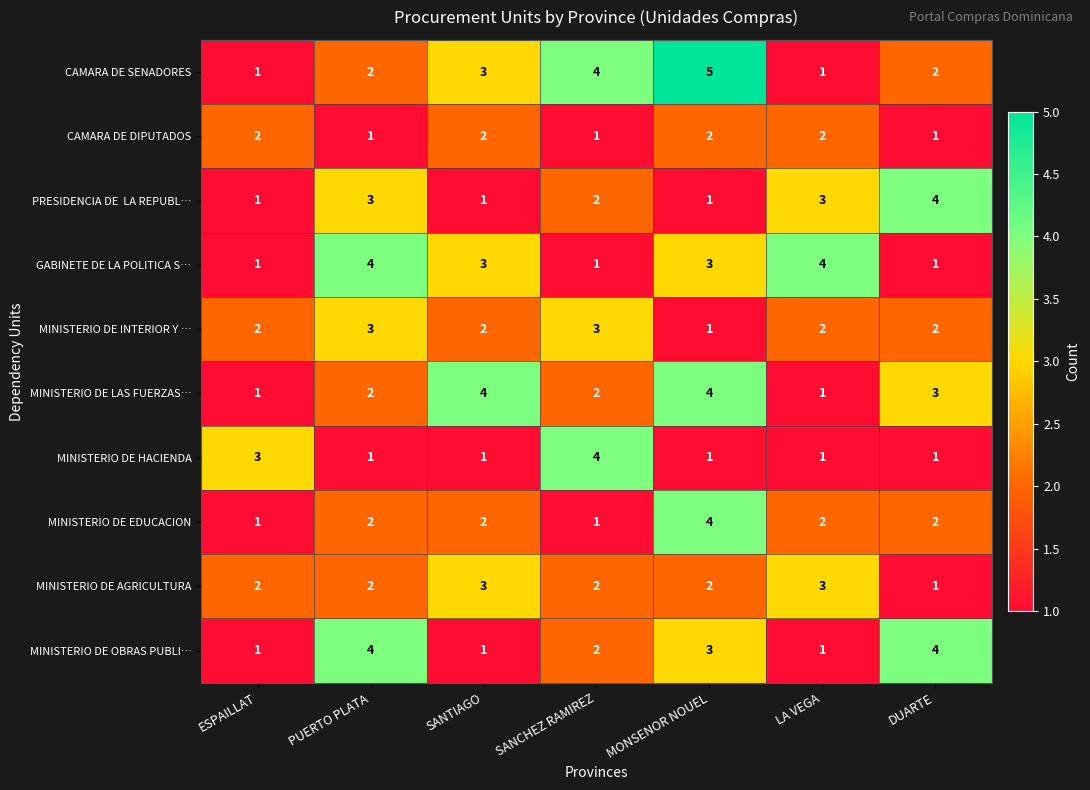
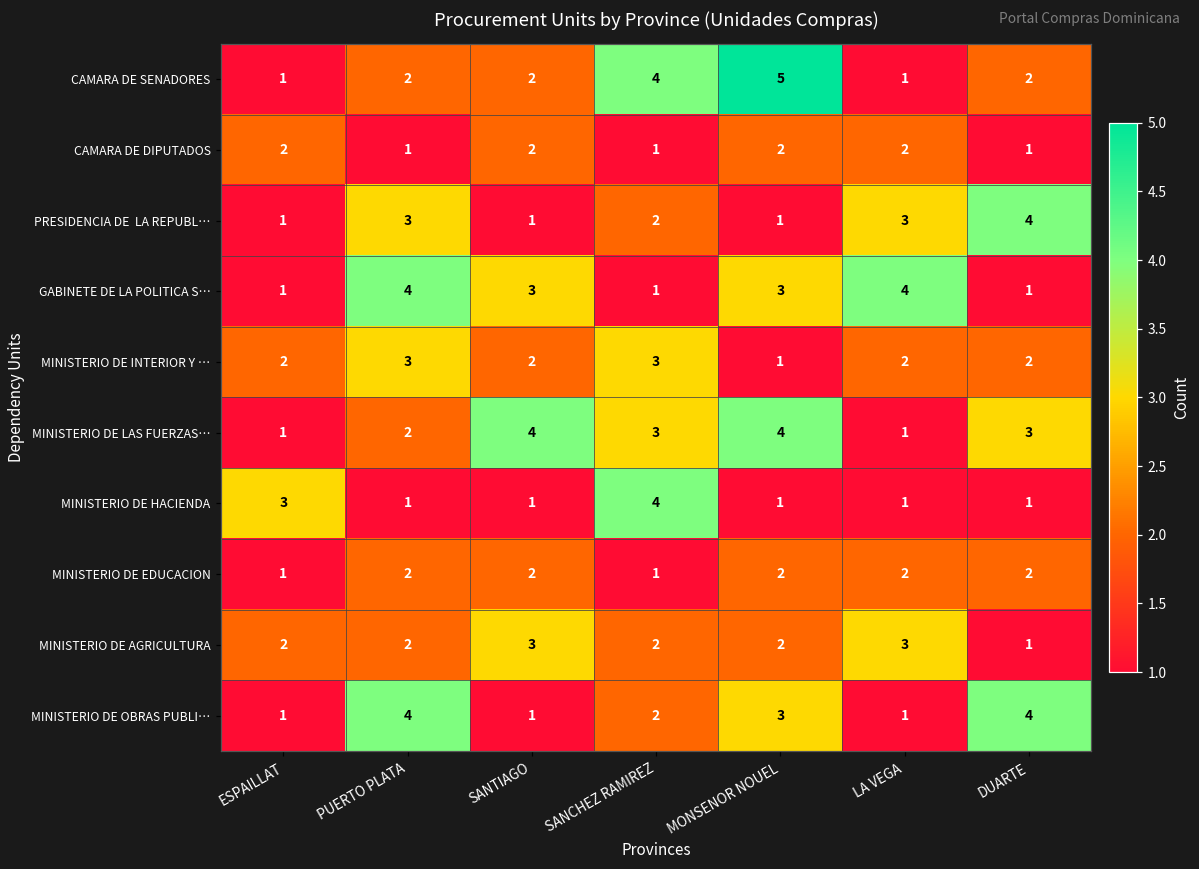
  {
    "CAMARA DE SENADORES": {
      "ESPAILLAT": 1,
      "PUERTO PLATA": 2,
-     "SANTIAGO": 3,
+     "SANTIAGO": 2,
      "SANCHEZ RAMIREZ": 4,
      "MONSENOR NOUEL": 5,
      "LA VEGA": 1,
      "DUARTE": 2
    },
    "CAMARA DE DIPUTADOS": {
      "ESPAILLAT": 2,
      "PUERTO PLATA": 1,
      "SANTIAGO": 2,
      "SANCHEZ RAMIREZ": 1,
      "MONSENOR NOUEL": 2,
      "LA VEGA": 2,
      "DUARTE": 1
    },
    "PRESIDENCIA DE LA REPUBL…": {
      "ESPAILLAT": 1,
      "PUERTO PLATA": 3,
      "SANTIAGO": 1,
      "SANCHEZ RAMIREZ": 2,
      "MONSENOR NOUEL": 1,
      "LA VEGA": 3,
      "DUARTE": 4
    },
    "GABINETE DE LA POLITICA S…": {
      "ESPAILLAT": 1,
      "PUERTO PLATA": 4,
      "SANTIAGO": 3,
      "SANCHEZ RAMIREZ": 1,
      "MONSENOR NOUEL": 3,
      "LA VEGA": 4,
      "DUARTE": 1
    },
    "MINISTERIO DE INTERIOR Y …": {
      "ESPAILLAT": 2,
      "PUERTO PLATA": 3,
      "SANTIAGO": 2,
      "SANCHEZ RAMIREZ": 3,
      "MONSENOR NOUEL": 1,
      "LA VEGA": 2,
      "DUARTE": 2
    },
    "MINISTERIO DE LAS FUERZAS…": {
      "ESPAILLAT": 1,
      "PUERTO PLATA": 2,
      "SANTIAGO": 4,
-     "SANCHEZ RAMIREZ": 2,
+     "SANCHEZ RAMIREZ": 3,
      "MONSENOR NOUEL": 4,
      "LA VEGA": 1,
      "DUARTE": 3
    },
    "MINISTERIO DE HACIENDA": {
      "ESPAILLAT": 3,
      "PUERTO PLATA": 1,
      "SANTIAGO": 1,
      "SANCHEZ RAMIREZ": 4,
      "MONSENOR NOUEL": 1,
      "LA VEGA": 1,
      "DUARTE": 1
    },
    "MINISTERIO DE EDUCACION": {
      "ESPAILLAT": 1,
      "PUERTO PLATA": 2,
      "SANTIAGO": 2,
      "SANCHEZ RAMIREZ": 1,
-     "MONSENOR NOUEL": 4,
+     "MONSENOR NOUEL": 2,
      "LA VEGA": 2,
      "DUARTE": 2
    },
    "MINISTERIO DE AGRICULTURA": {
      "ESPAILLAT": 2,
      "PUERTO PLATA": 2,
      "SANTIAGO": 3,
      "SANCHEZ RAMIREZ": 2,
      "MONSENOR NOUEL": 2,
      "LA VEGA": 3,
      "DUARTE": 1
    },
    "MINISTERIO DE OBRAS PUBLI…": {
      "ESPAILLAT": 1,
      "PUERTO PLATA": 4,
      "SANTIAGO": 1,
      "SANCHEZ RAMIREZ": 2,
      "MONSENOR NOUEL": 3,
      "LA VEGA": 1,
      "DUARTE": 4
    }
  }
